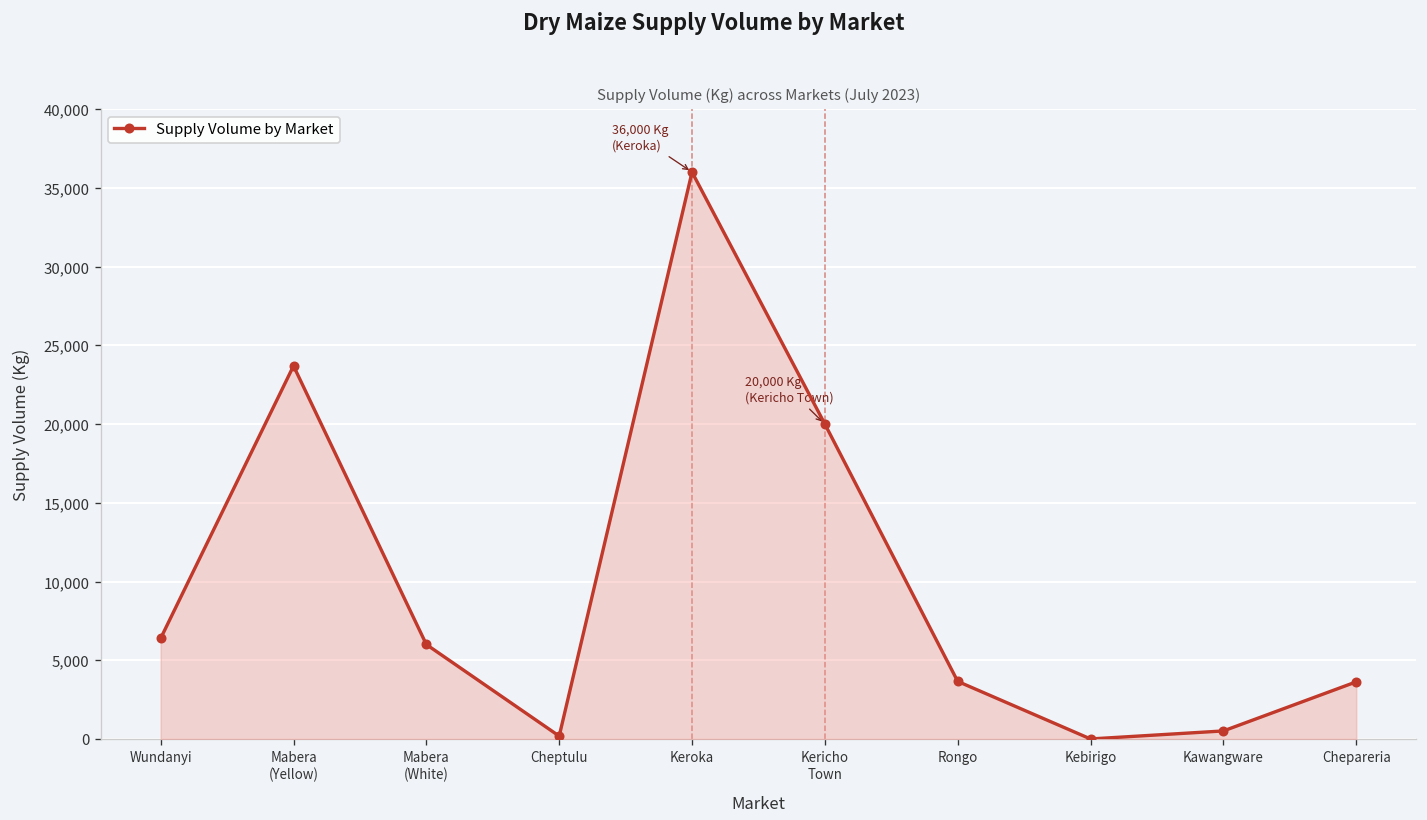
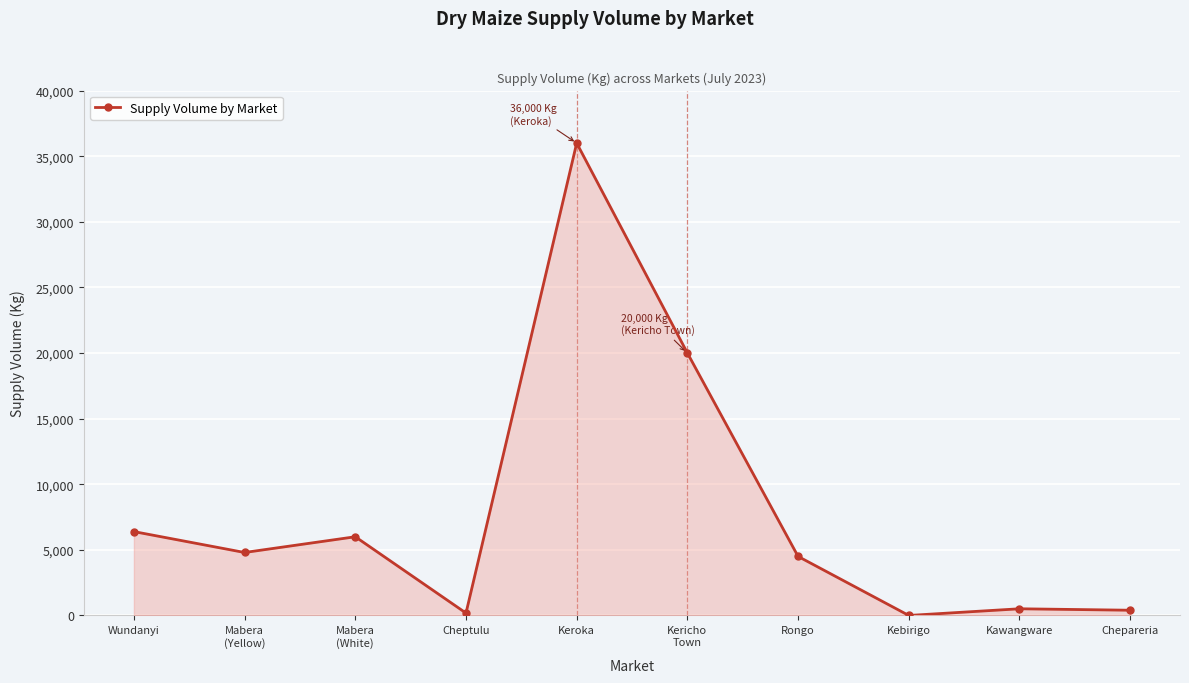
  {
    "Wundanyi": "6,400",
-   "Mabera (Yellow)": "23,700",
+   "Mabera (Yellow)": "4,800",
    "Mabera (White)": "6,000",
    "Cheptulu": "200",
-   "Rongo": "3,700",
+   "Rongo": "4,500",
    "Kebirigo": "0",
    "Kawangware": "500",
-   "Chepareria": "3,600"
+   "Chepareria": "400"
  }
